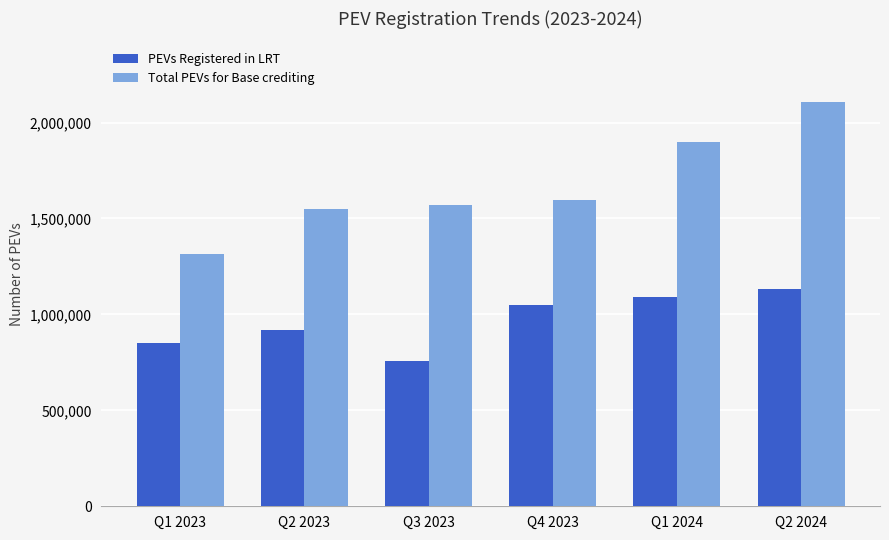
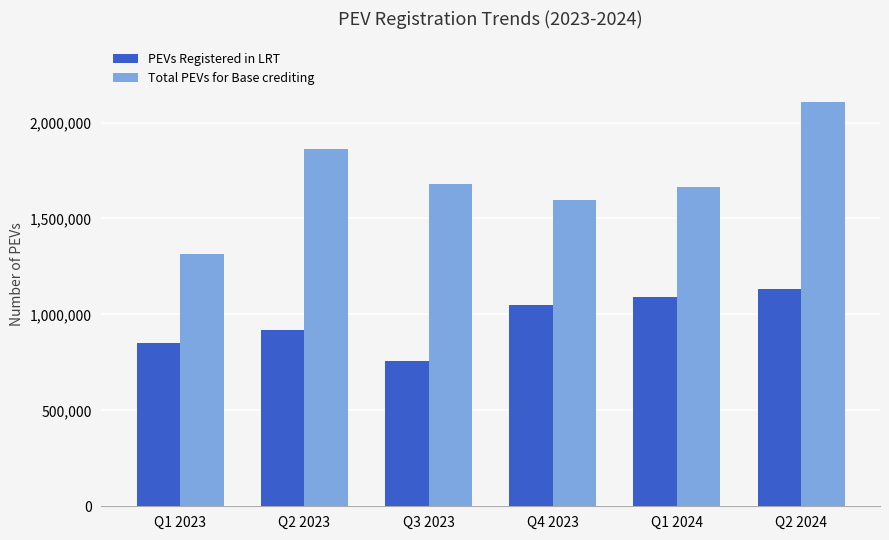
  {
    "PEVs Registered in LRT": {
      "Q1 2023": "850,000",
      "Q2 2023": "920,000",
      "Q3 2023": "760,000",
      "Q4 2023": "1,050,000",
      "Q1 2024": "1,090,000",
      "Q2 2024": "1,130,000"
    },
    "Total PEVs for Base crediting": {
      "Q1 2023": "1,320,000",
-     "Q2 2023": "1,550,000",
-     "Q3 2023": "1,570,000",
+     "Q2 2023": "1,860,000",
+     "Q3 2023": "1,680,000",
      "Q4 2023": "1,600,000",
-     "Q1 2024": "1,900,000",
+     "Q1 2024": "1,670,000",
      "Q2 2024": "2,110,000"
    }
  }
